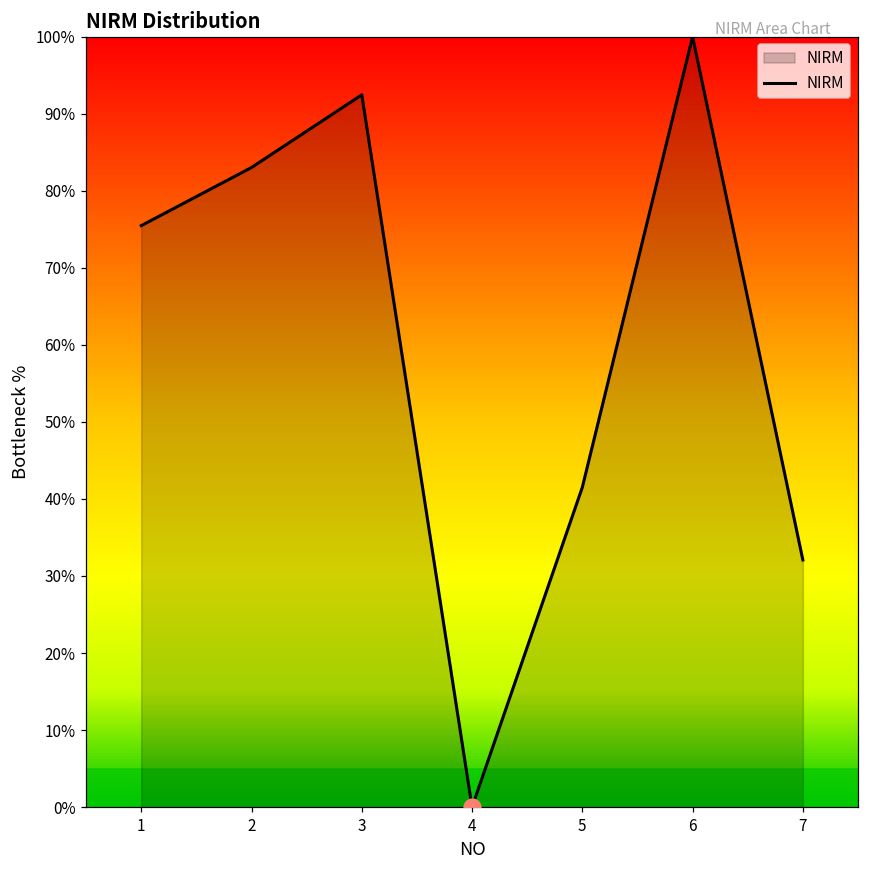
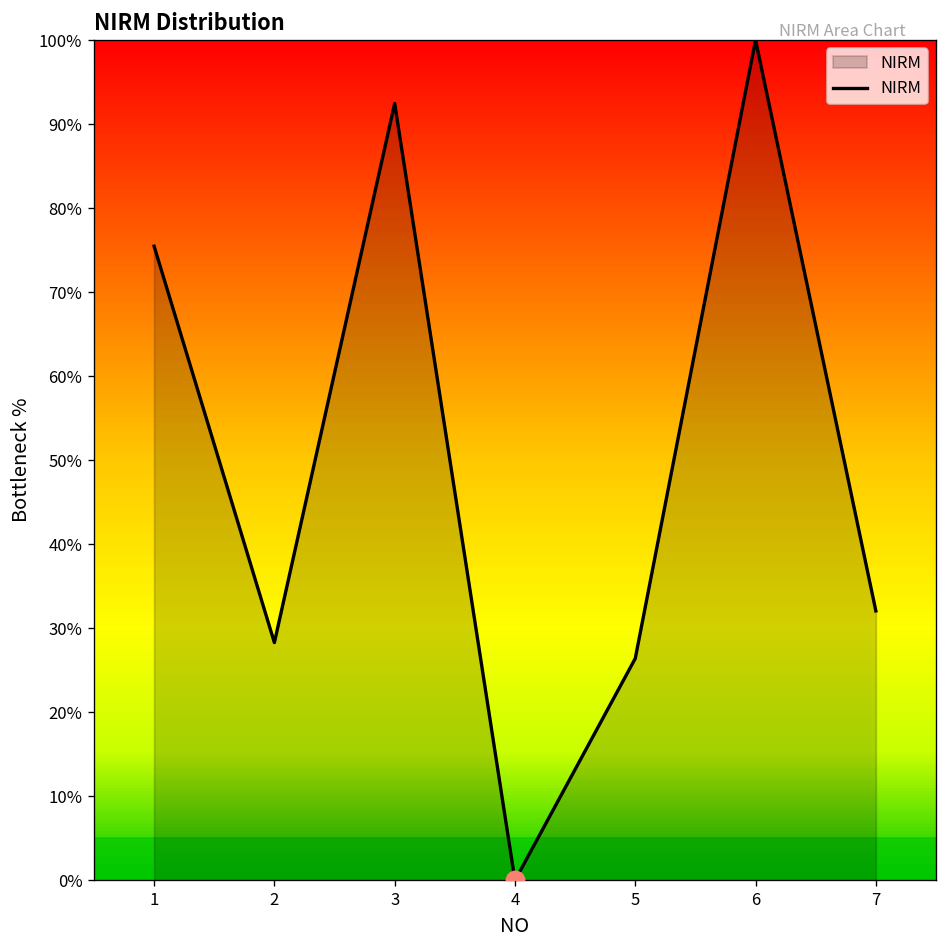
  {
    "NIRM": {
      "1": "75%",
-     "2": "83%",
+     "2": "28%",
      "3": "92%",
-     "5": "42%",
+     "5": "26%",
      "6": "100%",
      "7": "32%"
    }
  }
